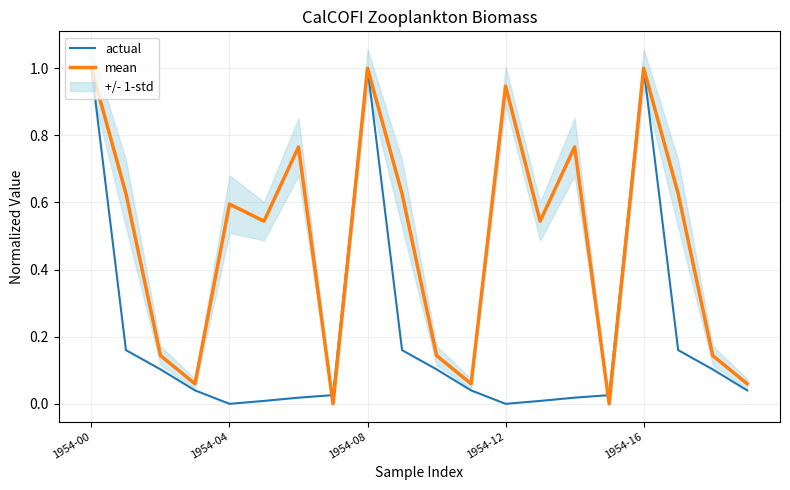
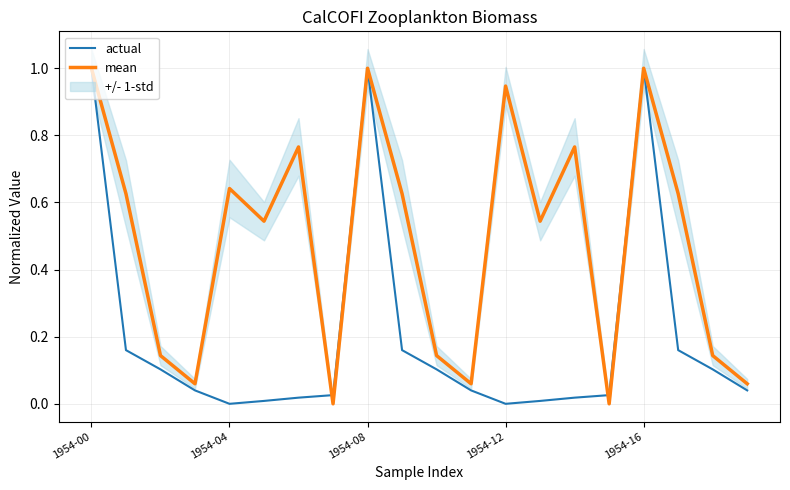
  {
    "actual": {
      "1954-04": 0.00,
      "1954-12": 0.00
    },
    "mean": {
-     "1954-04": 0.60,
+     "1954-04": 0.64,
      "1954-12": 0.95
    }
  }
